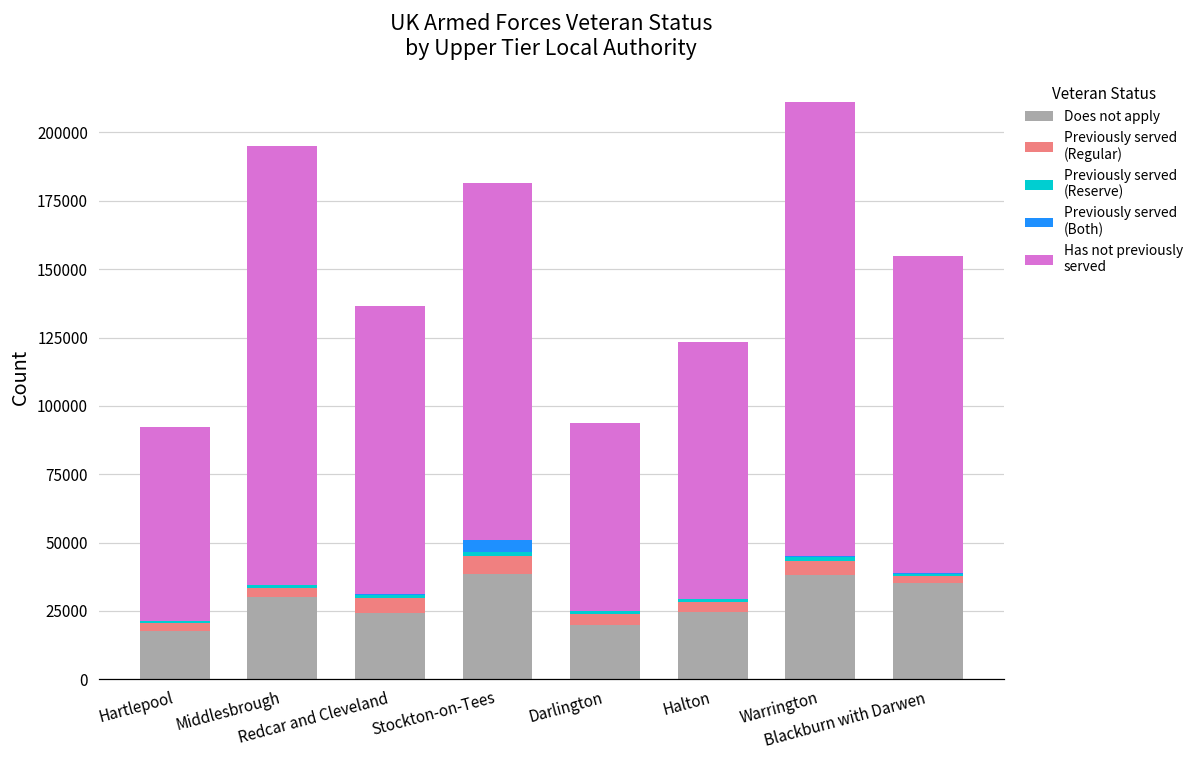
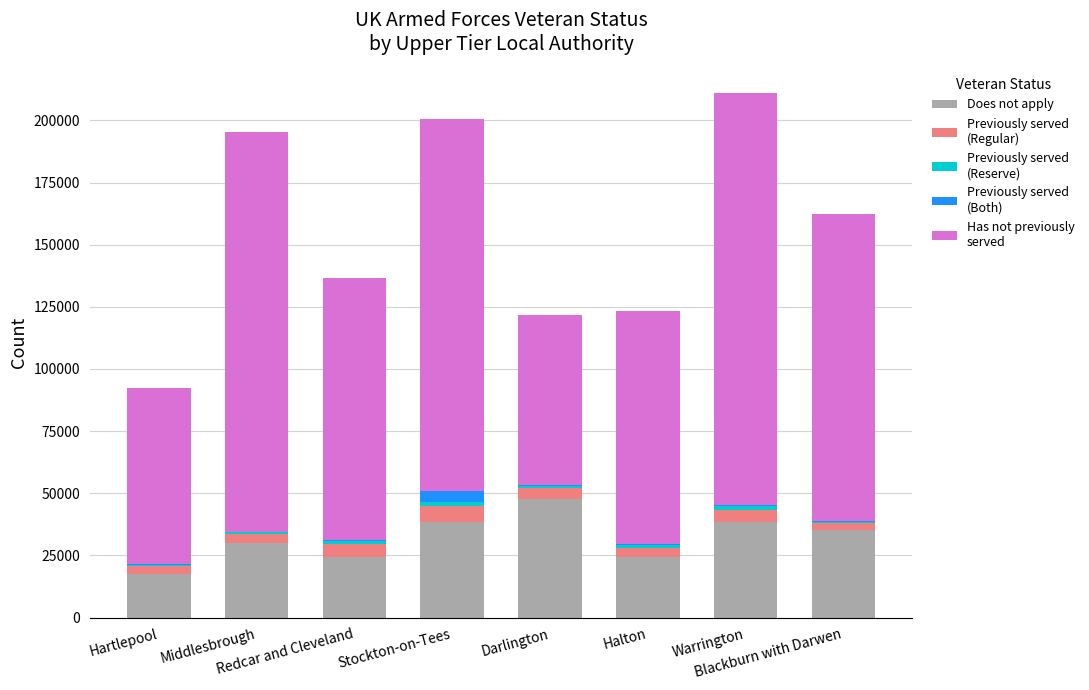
  {
    "Does not apply": {
      "Hartlepool": 18000,
      "Middlesbrough": 30000,
      "Redcar and Cleveland": 24000,
      "Stockton-on-Tees": 39000,
-     "Darlington": 20000,
+     "Darlington": 48000,
      "Halton": 25000,
      "Warrington": 38000,
      "Blackburn with Darwen": 35000
    },
    "Previously served (Regular)": {
      "Hartlepool": 3000,
      "Middlesbrough": 3000,
      "Redcar and Cleveland": 6000,
      "Stockton-on-Tees": 6000,
      "Darlington": 4000,
      "Halton": 4000,
      "Warrington": 5000,
      "Blackburn with Darwen": 3000
    },
    "Previously served (Reserve)": {
      "Redcar and Cleveland": 1000,
      "Stockton-on-Tees": 2000,
      "Halton": 1000,
      "Warrington": 1000
    },
    "Previously served (Both)": {
      "Stockton-on-Tees": 4000
    },
    "Has not previously served": {
      "Hartlepool": 71000,
      "Middlesbrough": 161000,
      "Redcar and Cleveland": 105000,
-     "Stockton-on-Tees": 131000,
+     "Stockton-on-Tees": 150000,
      "Darlington": 69000,
      "Halton": 94000,
      "Warrington": 166000,
-     "Blackburn with Darwen": 116000
+     "Blackburn with Darwen": 124000
    }
  }
